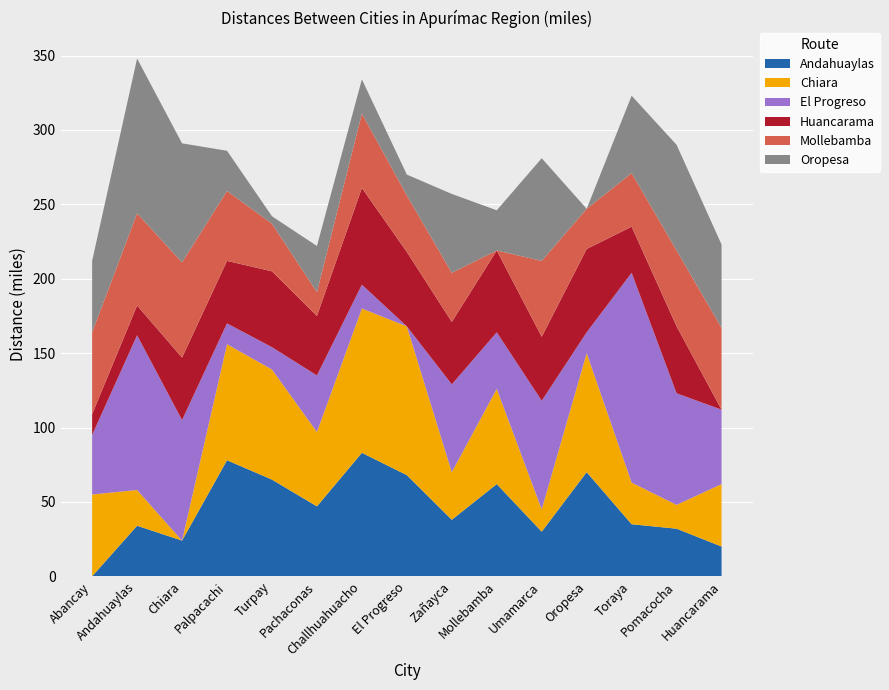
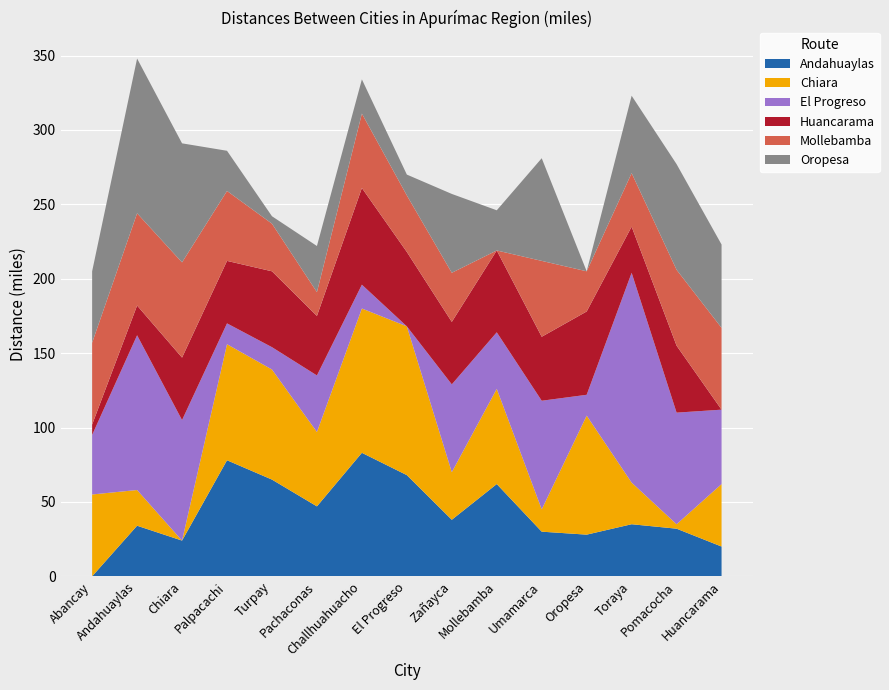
  {
    "Andahuaylas": {
-     "Oropesa": 70
+     "Oropesa": 28
    },
    "Chiara": {
-     "Pomacocha": 16
+     "Pomacocha": 3
    },
    "Huancarama": {
-     "Abancay": 14
+     "Abancay": 7
    },
    "Oropesa": {
      "Abancay": 48,
      "Andahuaylas": 104,
      "Chiara": 80,
      "Palpacachi": 27,
      "Turpay": 5,
      "Pachaconas": 31,
      "Challhuahuacho": 23,
      "El Progreso": 14,
      "Zañayca": 53,
      "Mollebamba": 27,
      "Umamarca": 69,
      "Toraya": 52,
      "Pomacocha": 71,
      "Huancarama": 56
    }
  }
